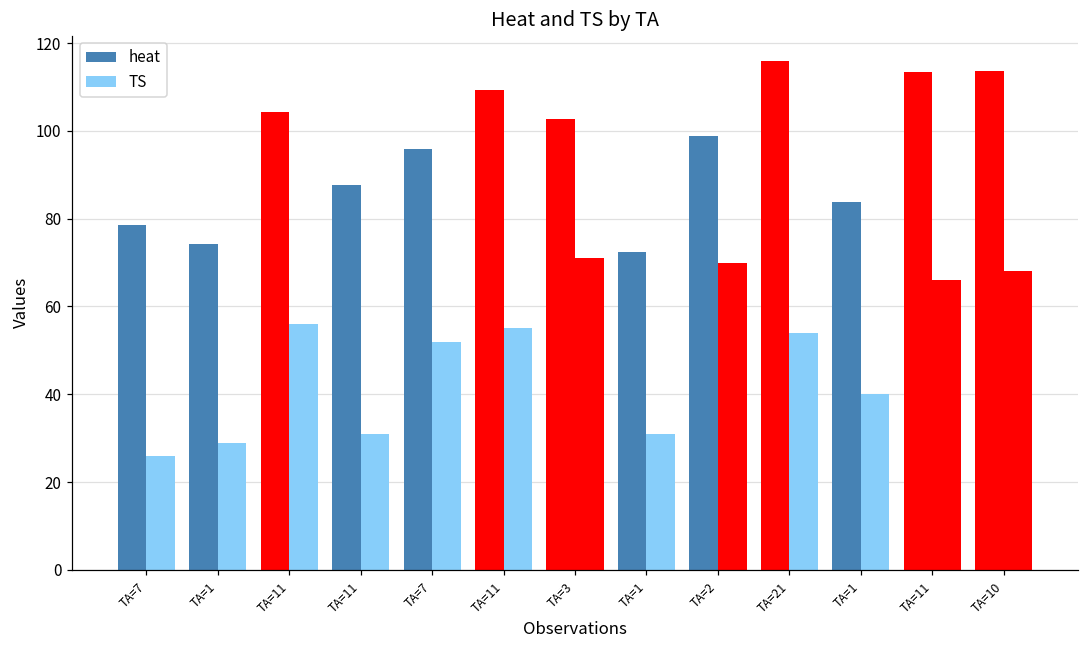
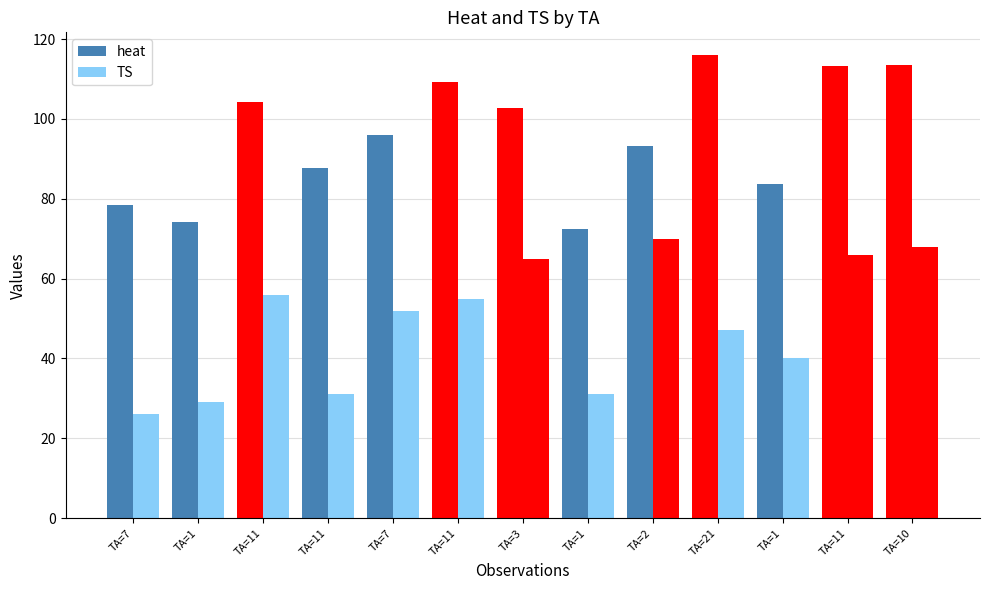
  {
    "heat": {
      "TA=3": 103,
-     "TA=2": 99,
+     "TA=2": 93,
      "TA=21": 116,
      "TA=10": 114
    },
    "TS": {
-     "TA=3": 71,
+     "TA=3": 65,
      "TA=2": 70,
-     "TA=21": 54,
+     "TA=21": 47,
      "TA=10": 68
    }
  }
